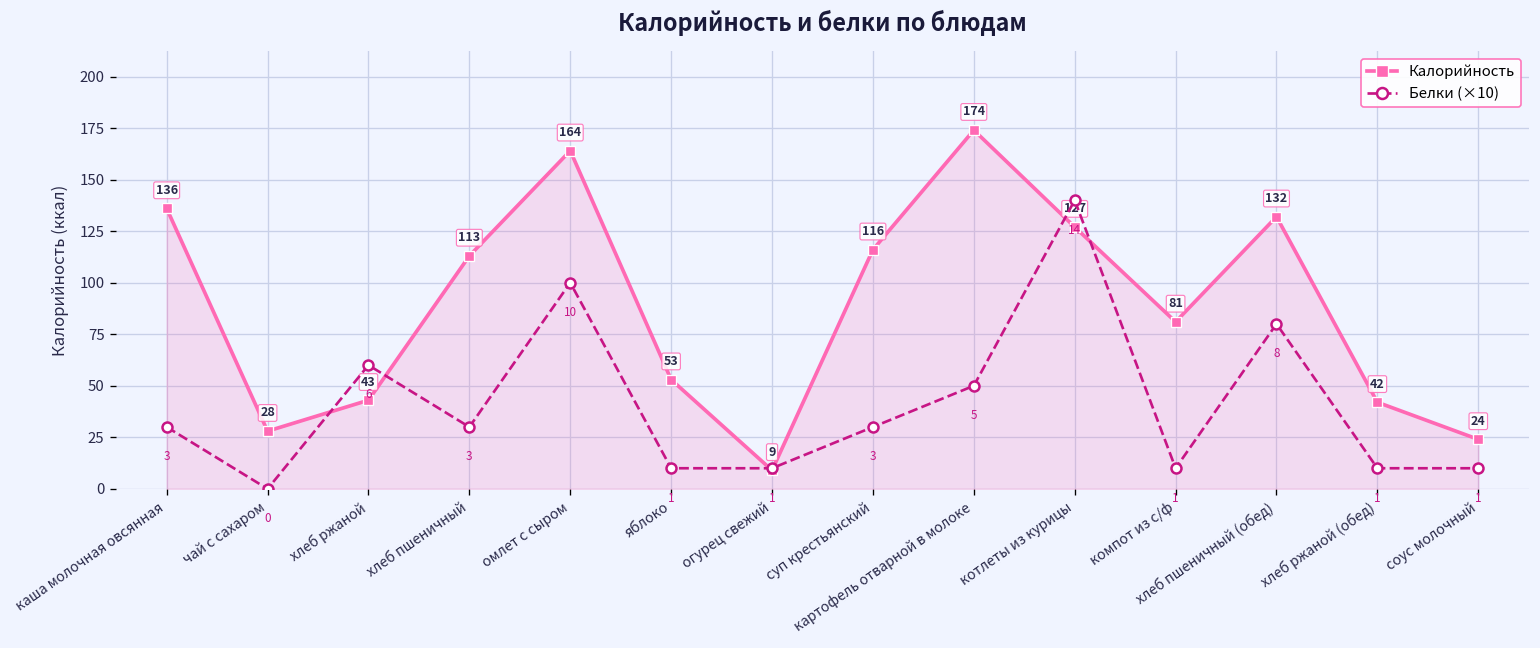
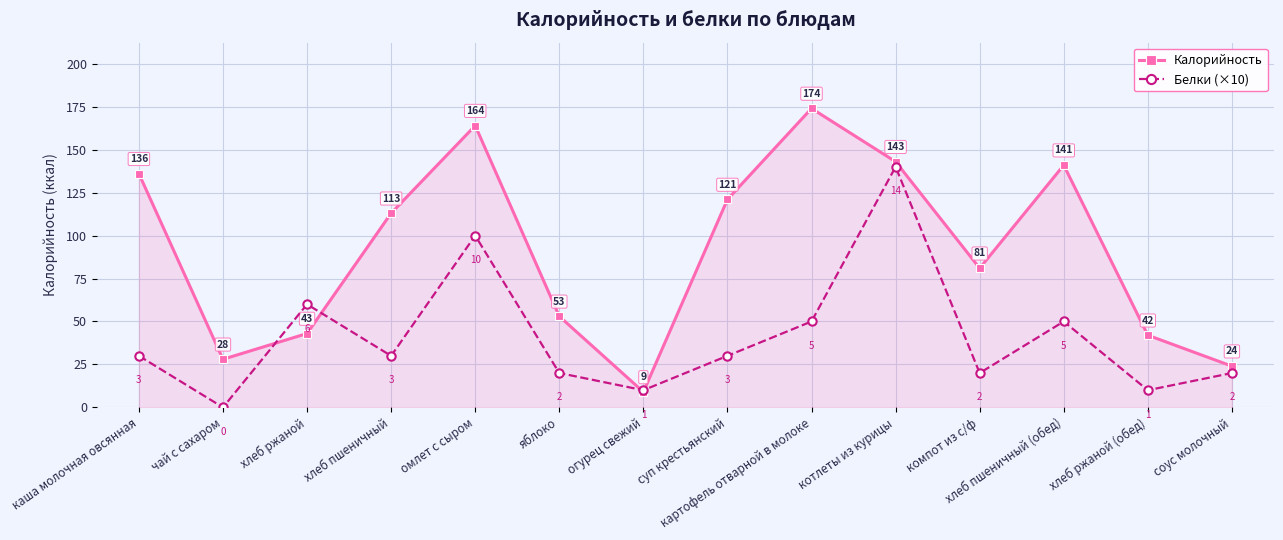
  {
    "Калорийность": {
-     "суп крестьянский": 116,
-     "котлеты из курицы": 127,
-     "хлеб пшеничный (обед)": 132
+     "суп крестьянский": 121,
+     "котлеты из курицы": 143,
+     "хлеб пшеничный (обед)": 141
    },
    "Белки (×10)": {
      "чай с сахаром": 0,
-     "яблоко": 1,
-     "компот из с/ф": 1,
-     "хлеб пшеничный (обед)": 8,
-     "соус молочный": 1
+     "яблоко": 2,
+     "компот из с/ф": 2,
+     "хлеб пшеничный (обед)": 5,
+     "соус молочный": 2
    }
  }
